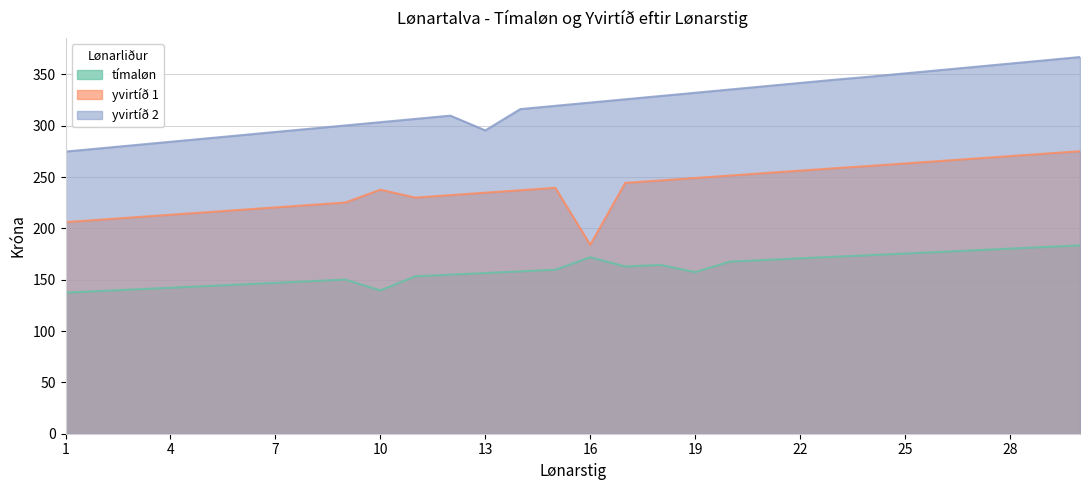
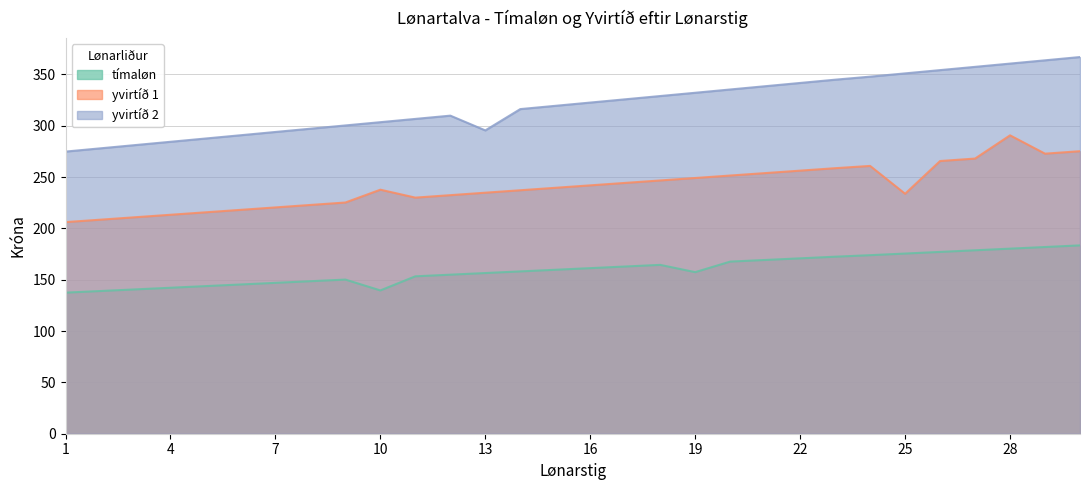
  {
    "tímaløn": {
      "1": 137,
      "4": 142,
      "7": 147,
      "10": 140,
      "13": 156,
-     "16": 172,
+     "16": 161,
      "19": 157,
      "22": 171,
      "25": 175,
      "28": 180
    },
    "yvirtíð 1": {
      "1": 206,
      "4": 213,
      "7": 220,
      "10": 238,
      "13": 235,
-     "16": 184,
+     "16": 242,
      "19": 249,
      "22": 256,
-     "25": 263,
-     "28": 270
+     "25": 234,
+     "28": 291
    },
    "yvirtíð 2": {
      "1": 275,
      "4": 284,
      "7": 294,
      "10": 303,
      "13": 295,
      "16": 323,
      "19": 332,
      "22": 342,
      "25": 351,
      "28": 360
    }
  }
